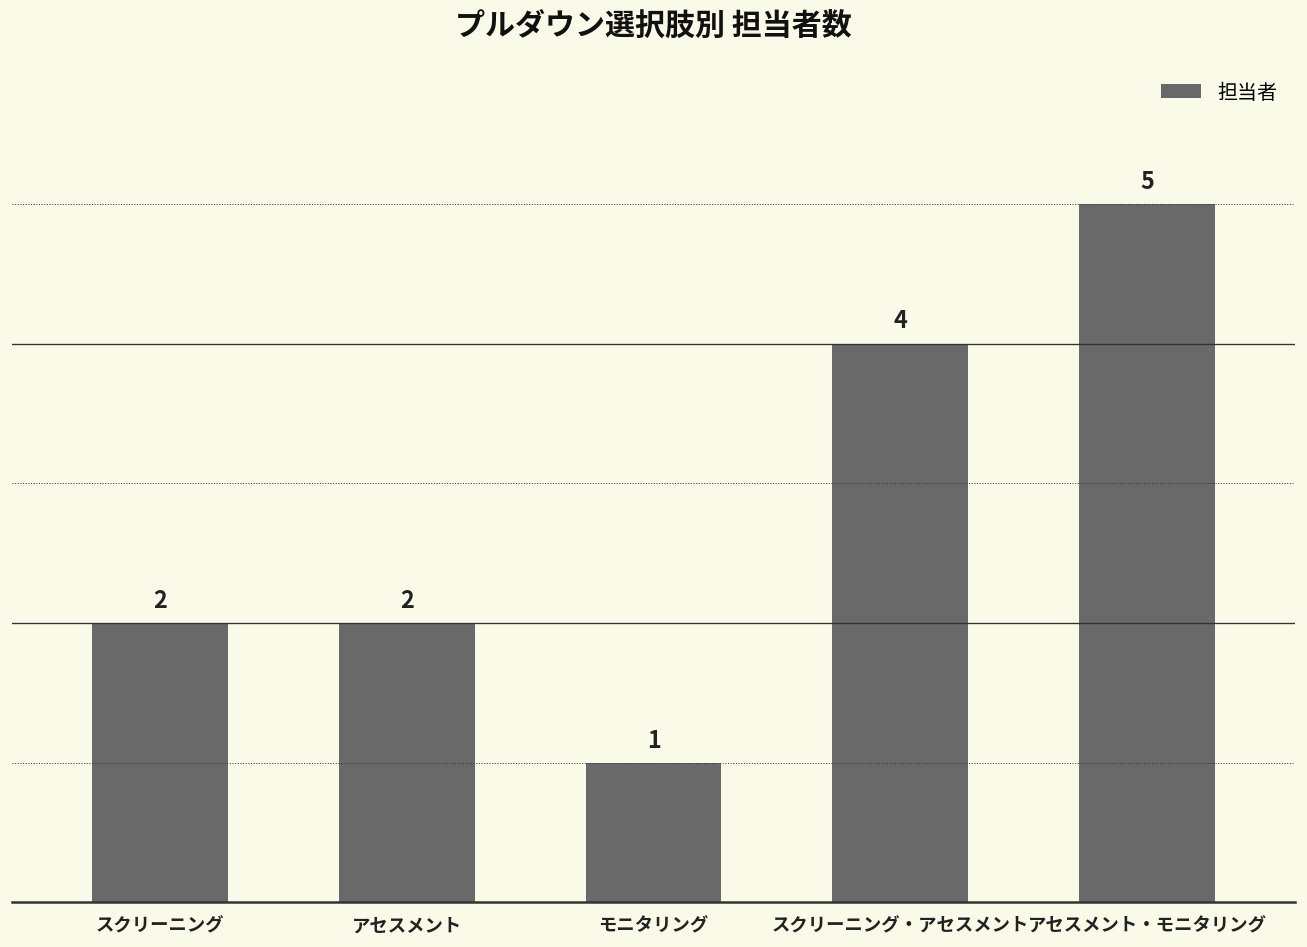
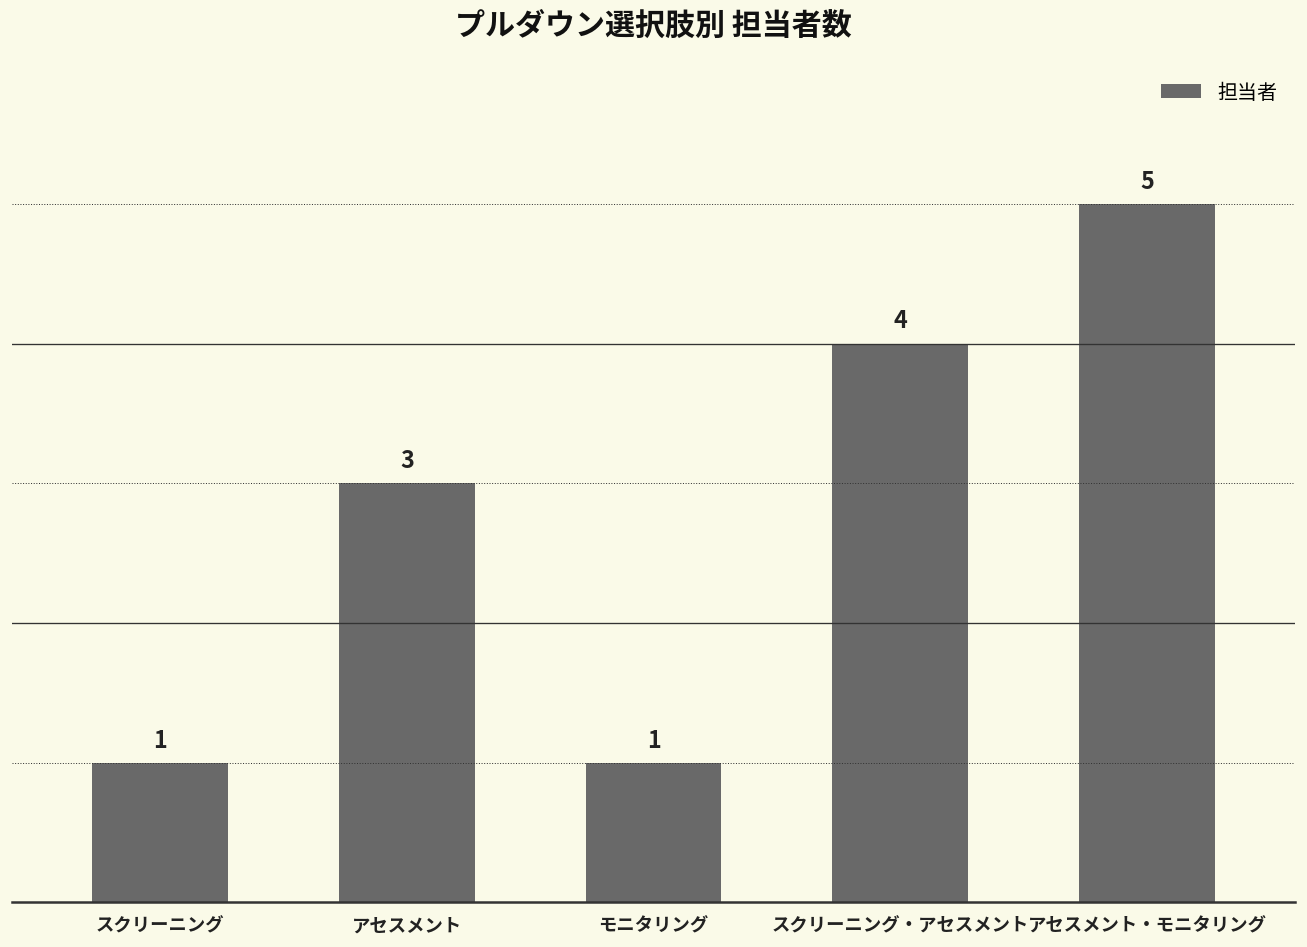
  {
-   "スクリーニング": 2,
-   "アセスメント": 2,
+   "スクリーニング": 1,
+   "アセスメント": 3,
    "モニタリング": 1,
    "スクリーニング・アセスメント": 4,
    "アセスメント・モニタリング": 5
  }
